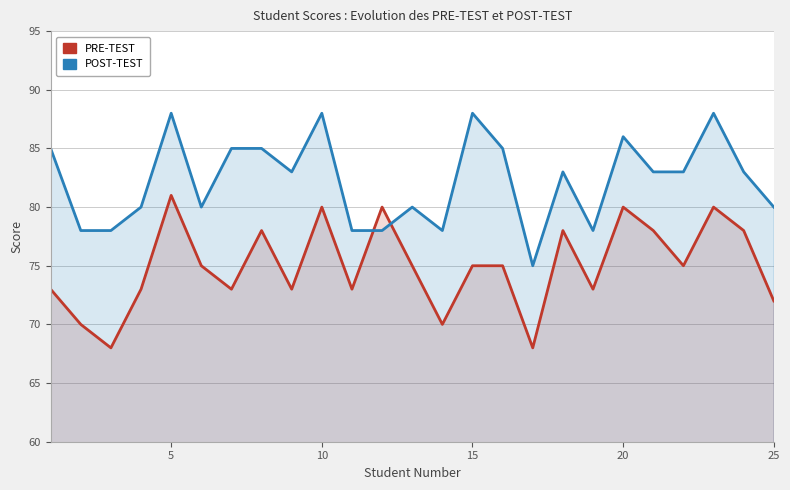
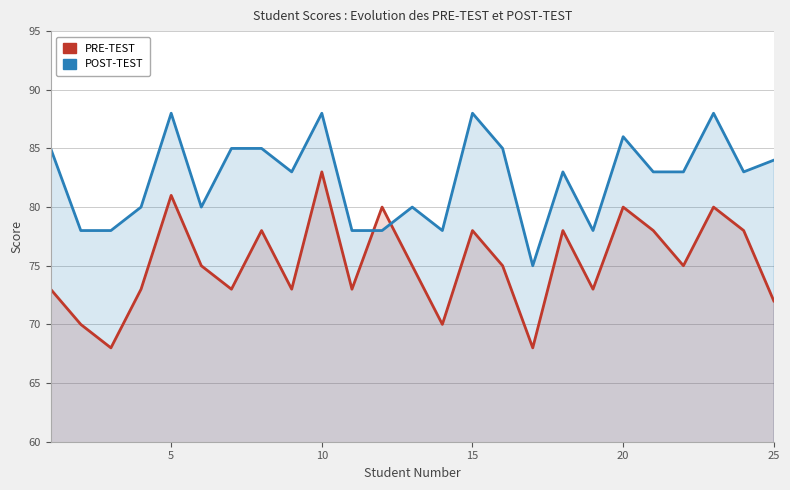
  {
    "PRE-TEST": {
      "5": 81,
-     "10": 80,
-     "15": 75,
+     "10": 83,
+     "15": 78,
      "20": 80,
      "25": 72
    },
    "POST-TEST": {
      "5": 88,
      "10": 88,
      "15": 88,
      "20": 86,
-     "25": 80
+     "25": 84
    }
  }
